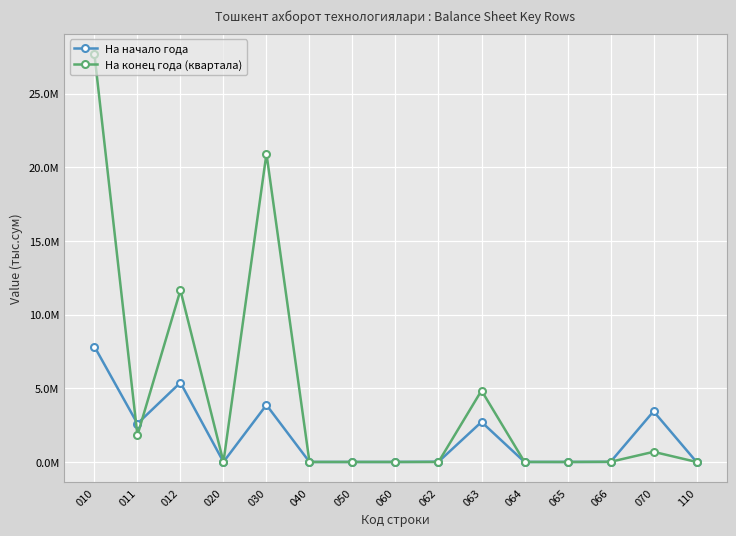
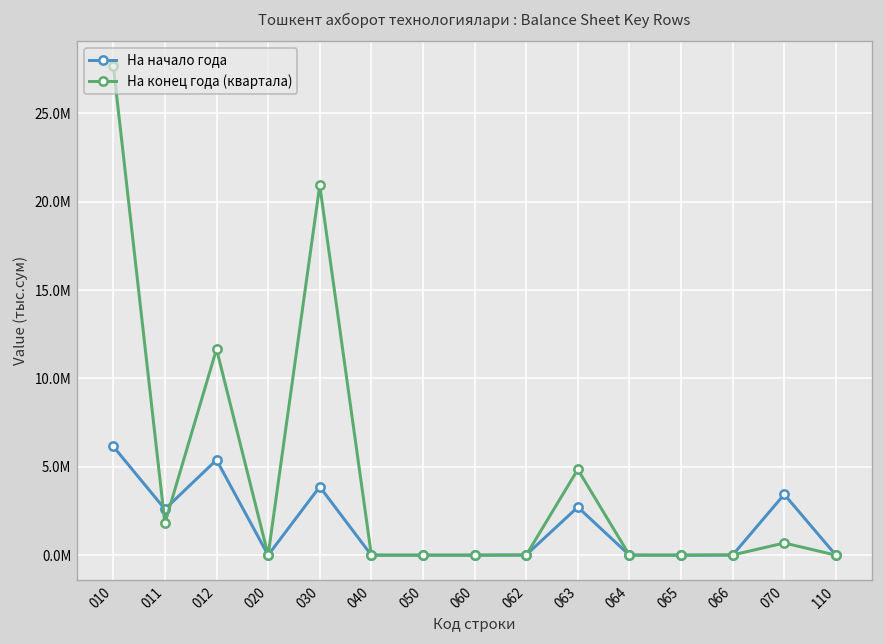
  {
    "На начало года": {
-     "010": 7800000,
+     "010": 6200000,
      "011": 2600000,
      "012": 5400000,
      "030": 3900000,
      "063": 2700000,
      "070": 3400000
    },
    "На конец года (квартала)": {
      "011": 1800000,
      "012": 11700000,
      "030": 20900000,
      "063": 4800000,
      "070": 700000
    }
  }
